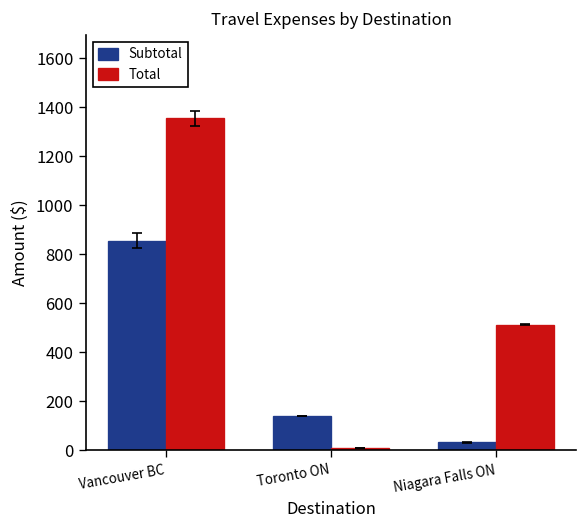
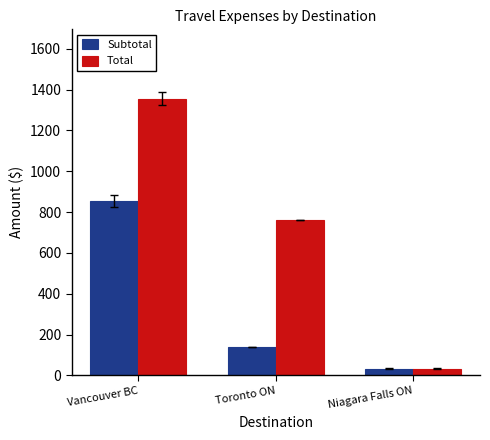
  {
    "Subtotal": {
      "Vancouver BC": 860,
      "Toronto ON": 140,
      "Niagara Falls ON": 30
    },
    "Total": {
      "Vancouver BC": 1360,
-     "Toronto ON": 10,
-     "Niagara Falls ON": 510
+     "Toronto ON": 760,
+     "Niagara Falls ON": 30
    }
  }
